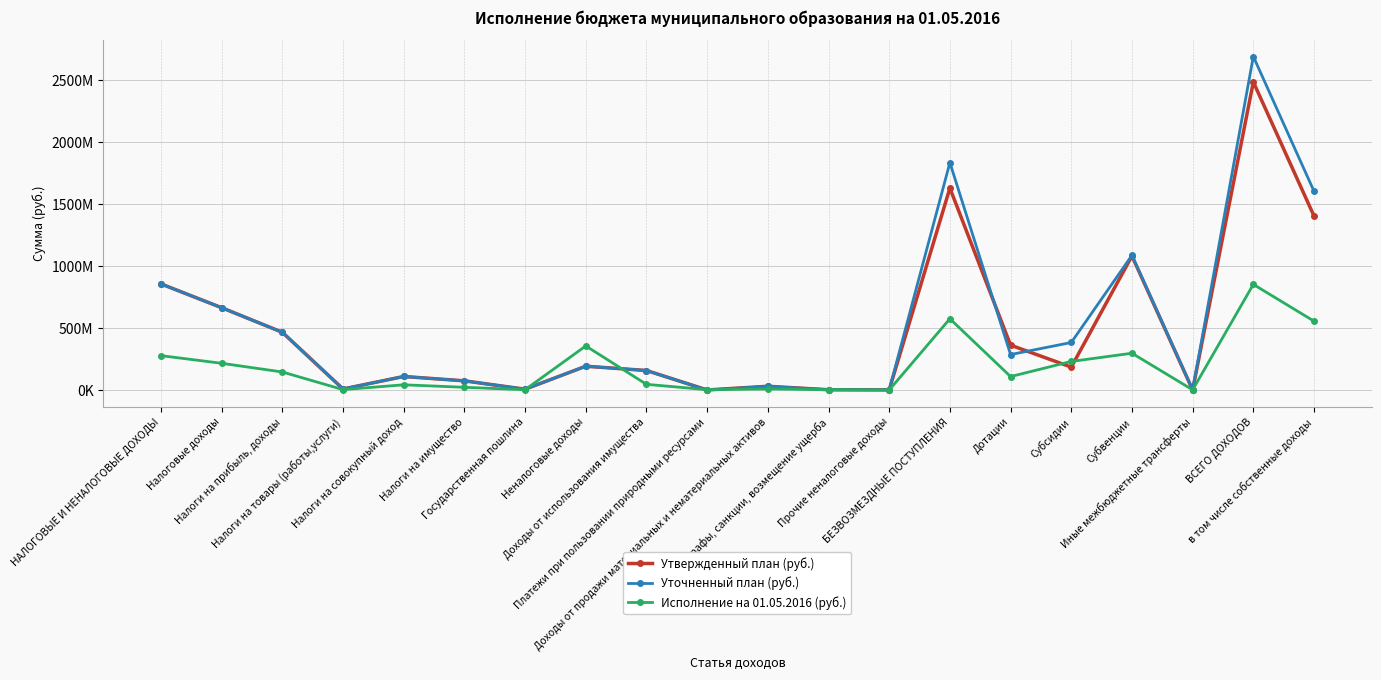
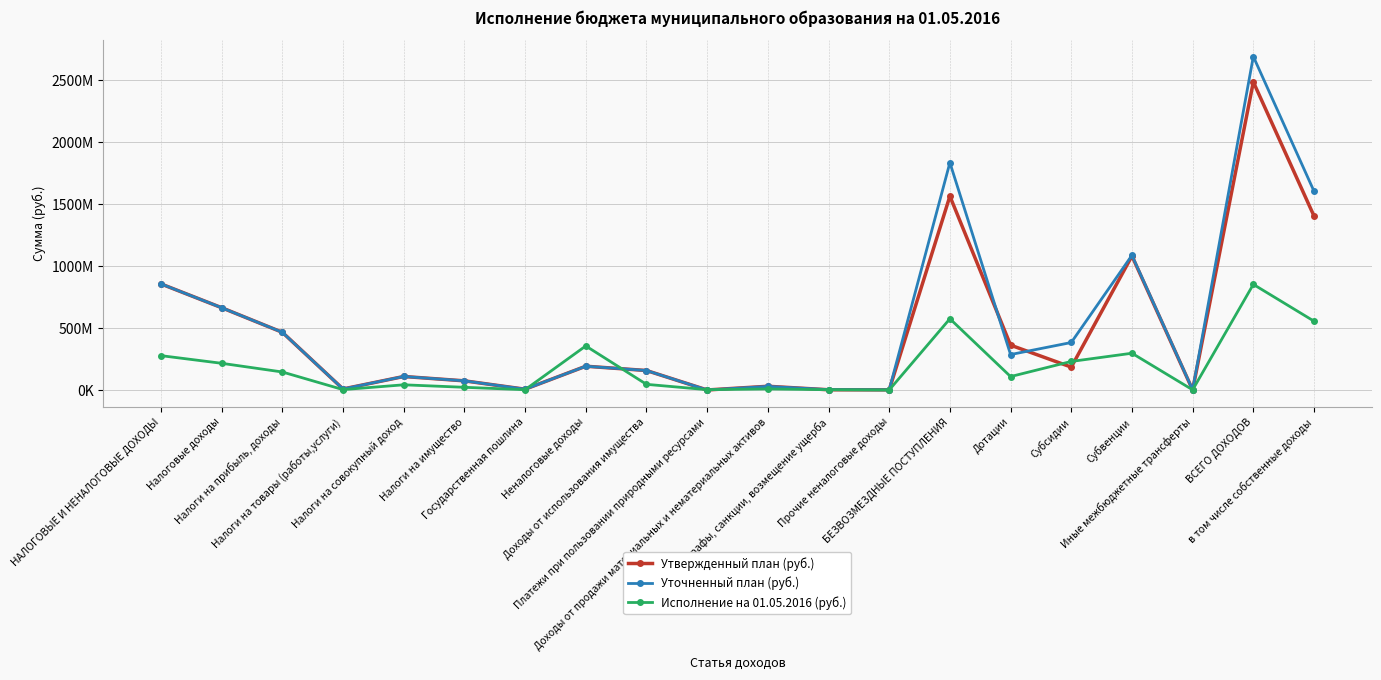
  {
    "Утвержденный план (руб.)": {
-     "БЕЗВОЗМЕЗДНЫЕ ПОСТУПЛЕНИЯ": 1630000000,
+     "БЕЗВОЗМЕЗДНЫЕ ПОСТУПЛЕНИЯ": 1560000000,
      "Дотации": 360000000,
      "Субсидии": 180000000,
      "ВСЕГО ДОХОДОВ": 2490000000,
      "в том числе собственные доходы": 1400000000
    },
    "Уточненный план (руб.)": {
      "БЕЗВОЗМЕЗДНЫЕ ПОСТУПЛЕНИЯ": 1830000000,
      "Дотации": 290000000,
      "Субсидии": 380000000,
      "ВСЕГО ДОХОДОВ": 2690000000,
      "в том числе собственные доходы": 1600000000
    },
    "Исполнение на 01.05.2016 (руб.)": {
      "НАЛОГОВЫЕ И НЕНАЛОГОВЫЕ ДОХОДЫ": 280000000,
      "Налоговые доходы": 220000000,
      "Налоги на прибыль, доходы": 150000000,
      "Налоги на совокупный доход": 40000000,
      "Налоги на имущество": 20000000,
      "Неналоговые доходы": 360000000,
      "Доходы от использования имущества": 50000000,
      "Доходы от продажи материальных и нематериальных активов": 10000000,
      "БЕЗВОЗМЕЗДНЫЕ ПОСТУПЛЕНИЯ": 580000000,
      "Дотации": 110000000,
      "Субсидии": 230000000,
      "Субвенции": 300000000,
      "ВСЕГО ДОХОДОВ": 850000000,
      "в том числе собственные доходы": 560000000
    }
  }
